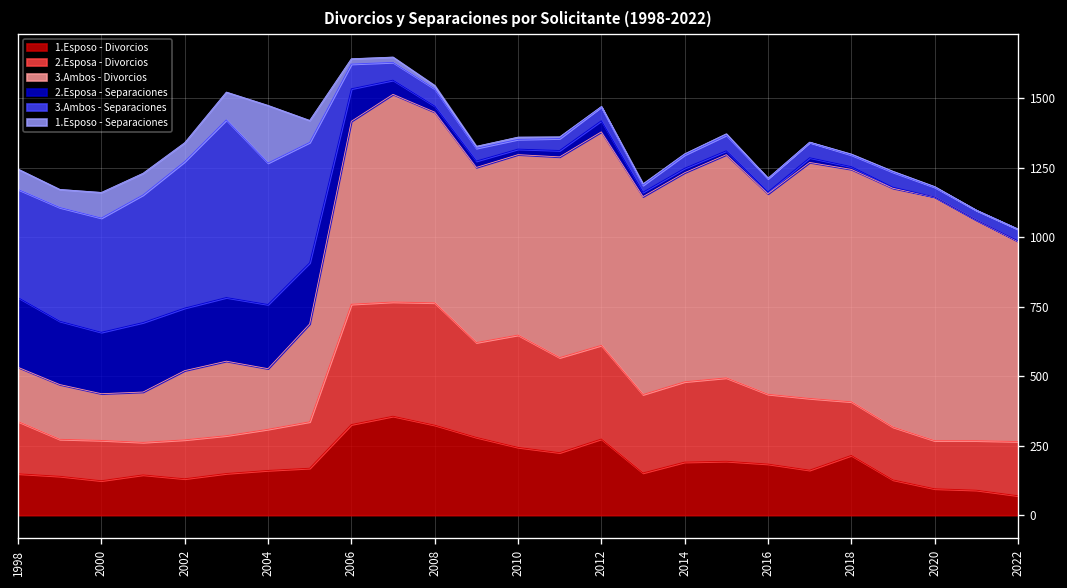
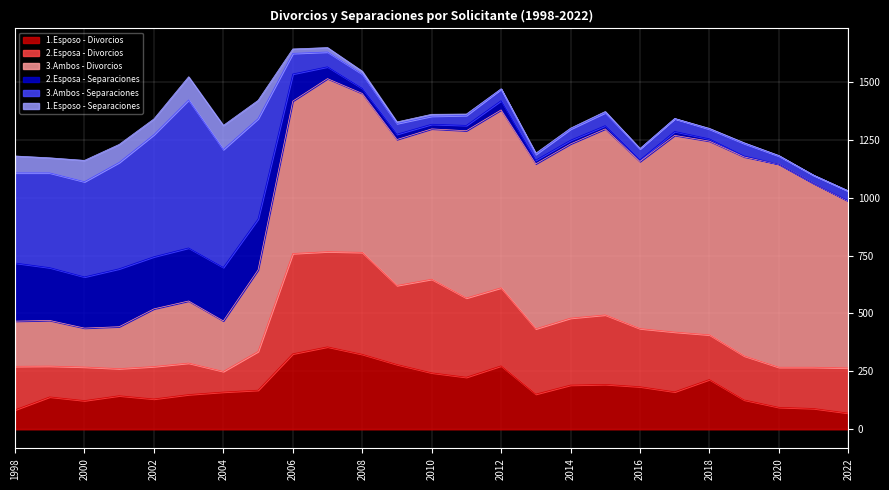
  {
    "1.Esposo - Divorcios": {
-     "1998": 150,
+     "1998": 80,
      "2000": 120,
      "2002": 130,
      "2004": 160,
      "2006": 330,
      "2008": 320,
      "2010": 240,
      "2012": 270,
      "2014": 190,
      "2016": 180,
      "2018": 220,
      "2020": 100,
      "2022": 70
    },
    "2.Esposa - Divorcios": {
      "1998": 190,
      "2000": 150,
      "2002": 140,
-     "2004": 150,
+     "2004": 90,
      "2006": 430,
      "2008": 440,
      "2010": 400,
      "2012": 340,
      "2014": 290,
      "2016": 250,
      "2018": 190,
      "2020": 170,
      "2022": 200
    },
    "3.Ambos - Divorcios": {
      "1998": 200,
      "2000": 170,
      "2002": 250,
      "2004": 220,
      "2006": 660,
      "2008": 690,
      "2010": 650,
      "2012": 770,
      "2014": 750
    },
    "2.Esposa - Separaciones": {
      "1998": 250,
      "2000": 220,
      "2002": 230,
      "2004": 230,
      "2006": 120,
      "2008": 20,
      "2010": 20,
      "2012": 40,
      "2014": 20
    },
    "3.Ambos - Separaciones": {
      "1998": 390,
      "2000": 410,
      "2002": 530,
      "2004": 510,
      "2006": 90,
      "2008": 60
    },
    "1.Esposo - Separaciones": {
      "1998": 70,
      "2000": 90,
      "2002": 70,
-     "2004": 210,
+     "2004": 100,
      "2006": 20,
      "2008": 10
    }
  }
